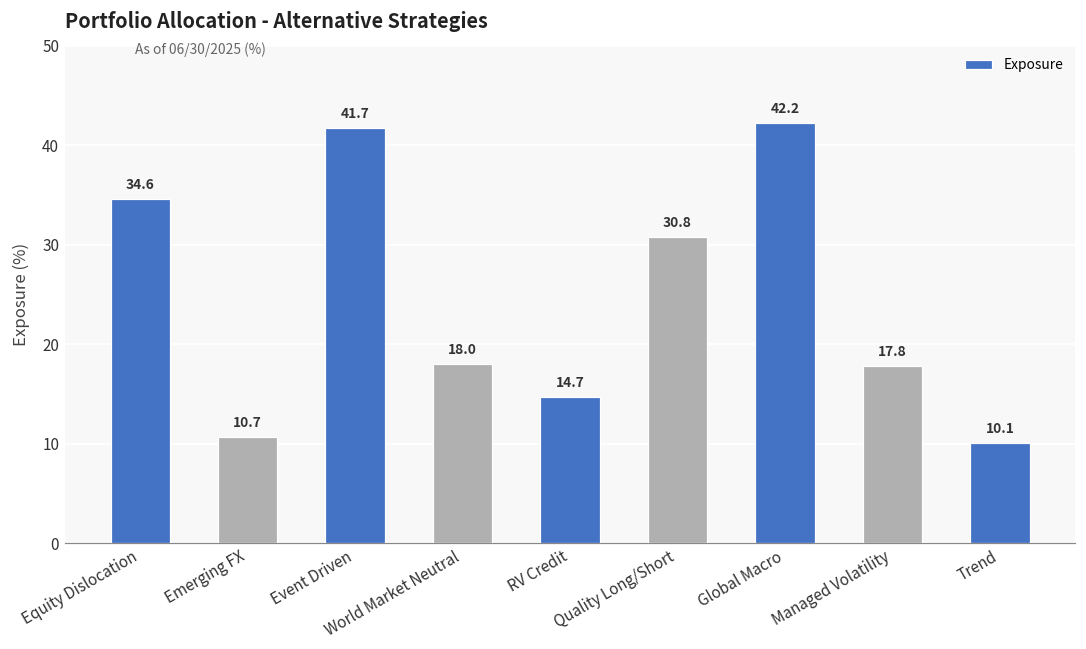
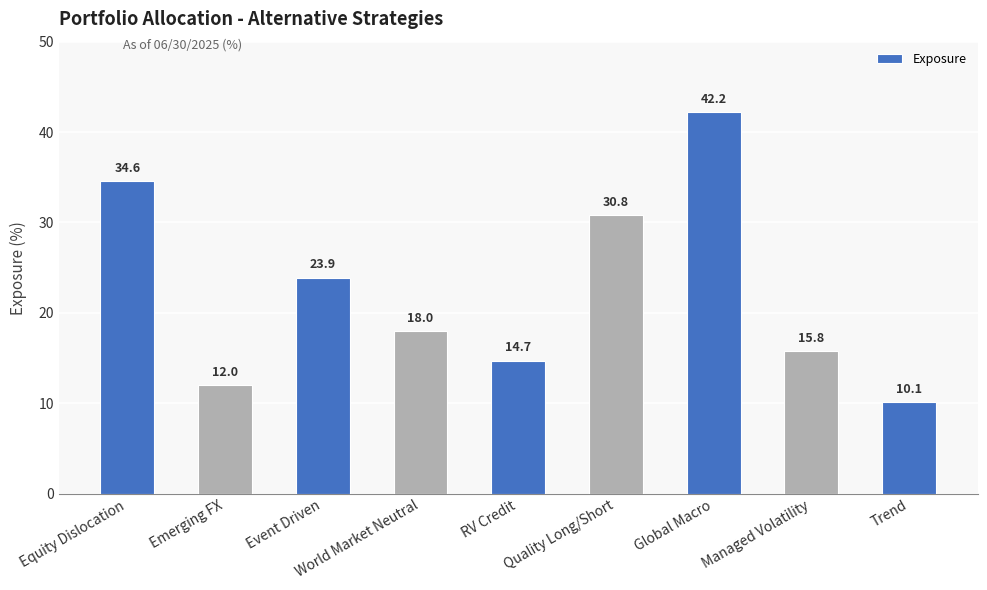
  {
    "Equity Dislocation": 34.6,
-   "Emerging FX": 10.7,
-   "Event Driven": 41.7,
+   "Emerging FX": 12.0,
+   "Event Driven": 23.9,
    "World Market Neutral": 18.0,
    "RV Credit": 14.7,
    "Quality Long/Short": 30.8,
    "Global Macro": 42.2,
-   "Managed Volatility": 17.8,
+   "Managed Volatility": 15.8,
    "Trend": 10.1
  }
